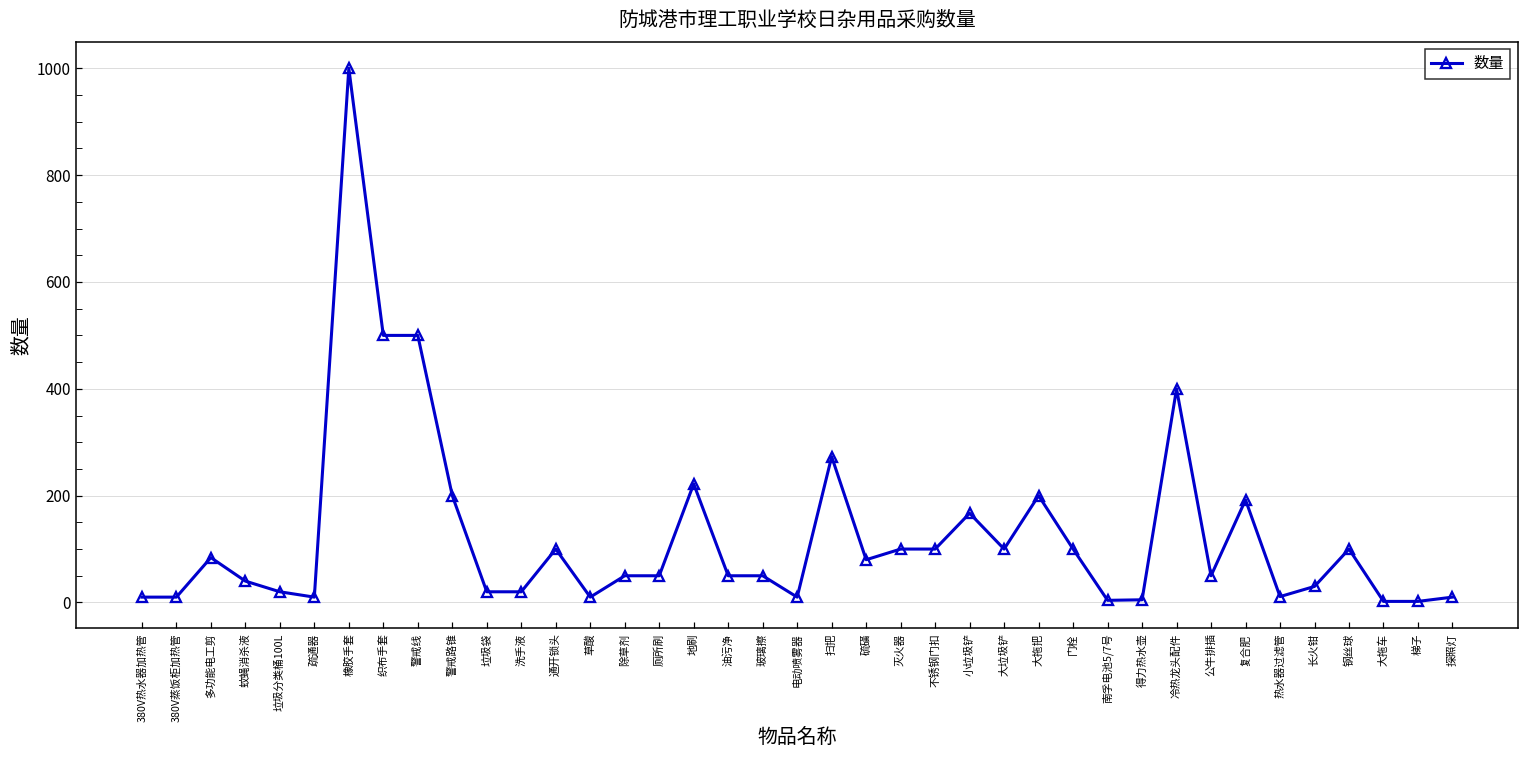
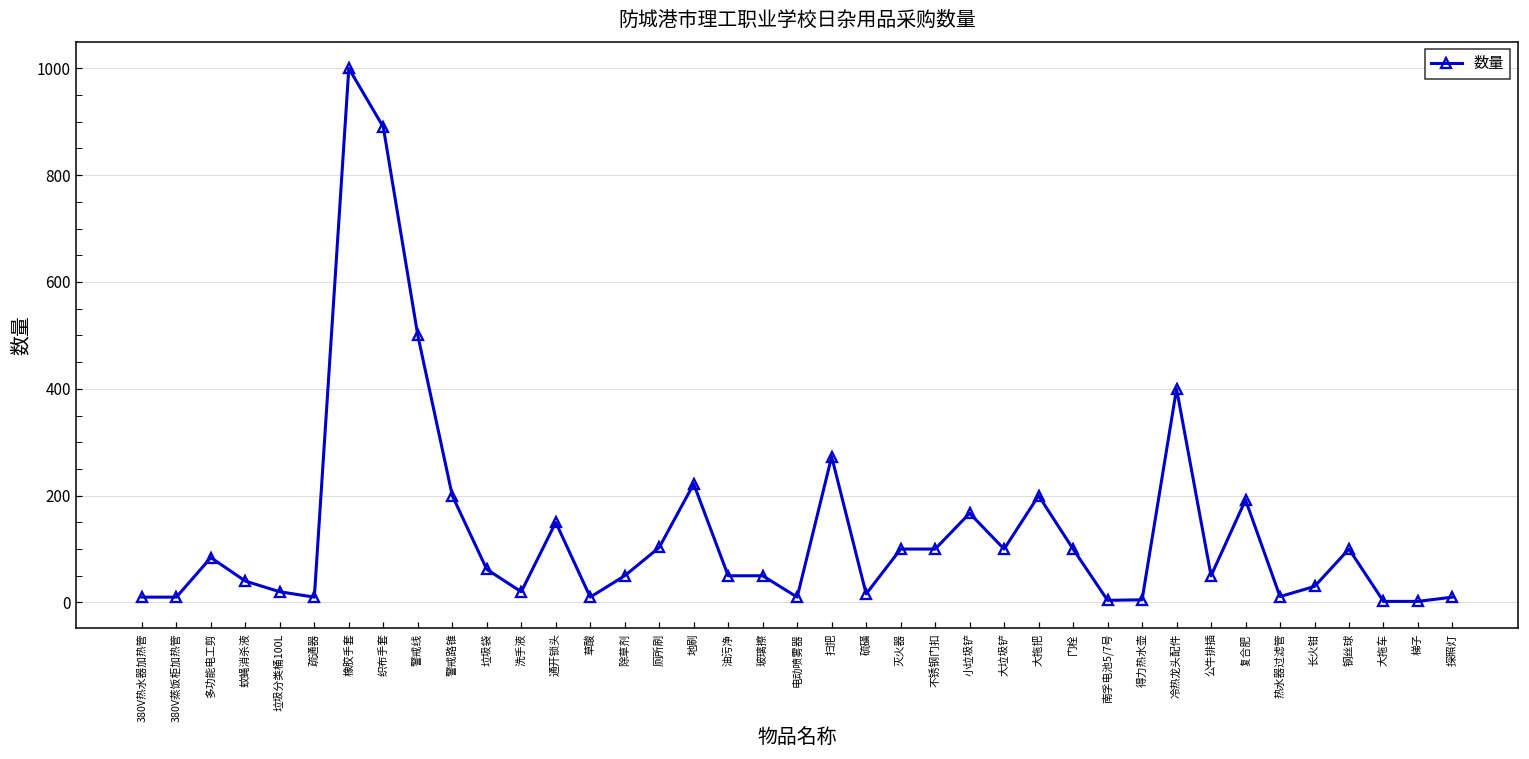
  {
    "380V热水器加热管": 10,
    "380V蒸饭柜加热管": 10,
    "多功能电工剪": 80,
    "蚊蝇消杀液": 40,
    "垃圾分类桶100L": 20,
    "疏通器": 10,
    "橡胶手套": 1000,
-   "织布手套": 500,
+   "织布手套": 890,
    "警戒线": 500,
    "警戒路锥": 200,
-   "垃圾袋": 20,
+   "垃圾袋": 60,
    "洗手液": 20,
-   "通开锁头": 100,
+   "通开锁头": 150,
    "草酸": 10,
    "除草剂": 50,
-   "厕所刷": 50,
+   "厕所刷": 100,
    "地刷": 220,
    "油污净": 50,
    "玻璃擦": 50,
    "电动喷雾器": 10,
    "扫把": 270,
-   "硫磺": 80,
+   "硫磺": 20,
    "灭火器": 100,
    "不锈钢门扣": 100,
    "小垃圾铲": 170,
    "大垃圾铲": 100,
    "大拖把": 200,
    "门栓": 100,
    "南孚电池5/7号": 0,
    "得力热水壶": 10,
    "冷热龙头配件": 400,
    "公牛排插": 50,
    "复合肥": 190,
    "热水器过滤管": 10,
    "长火钳": 30,
    "钢丝球": 100,
    "大拖车": 0,
    "梯子": 0,
    "探照灯": 10
  }
